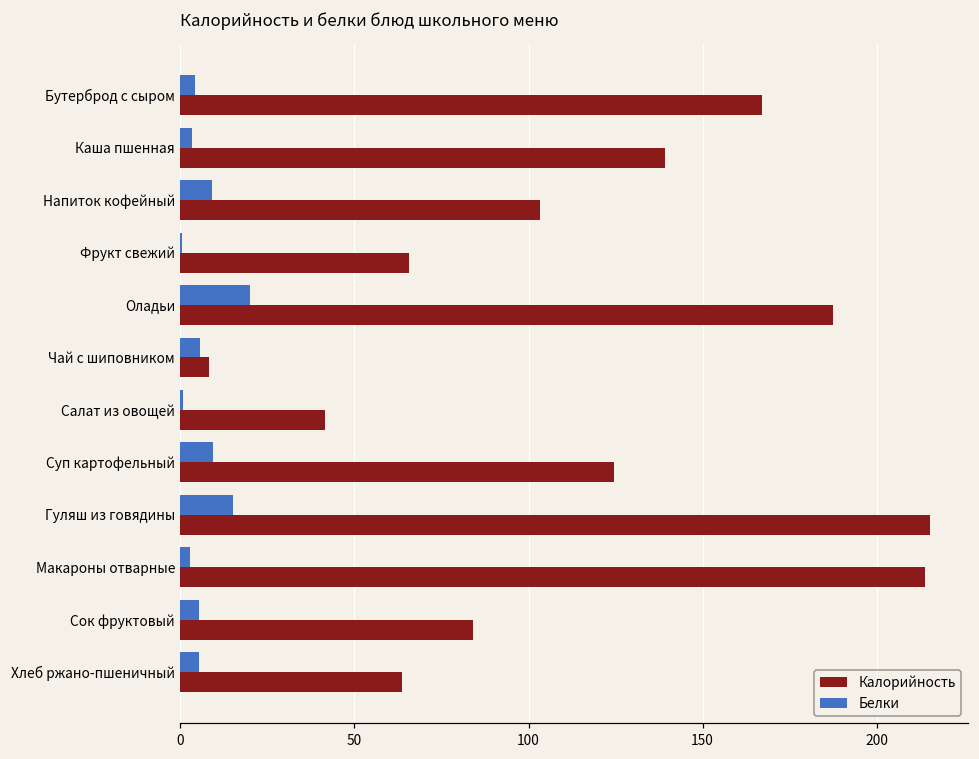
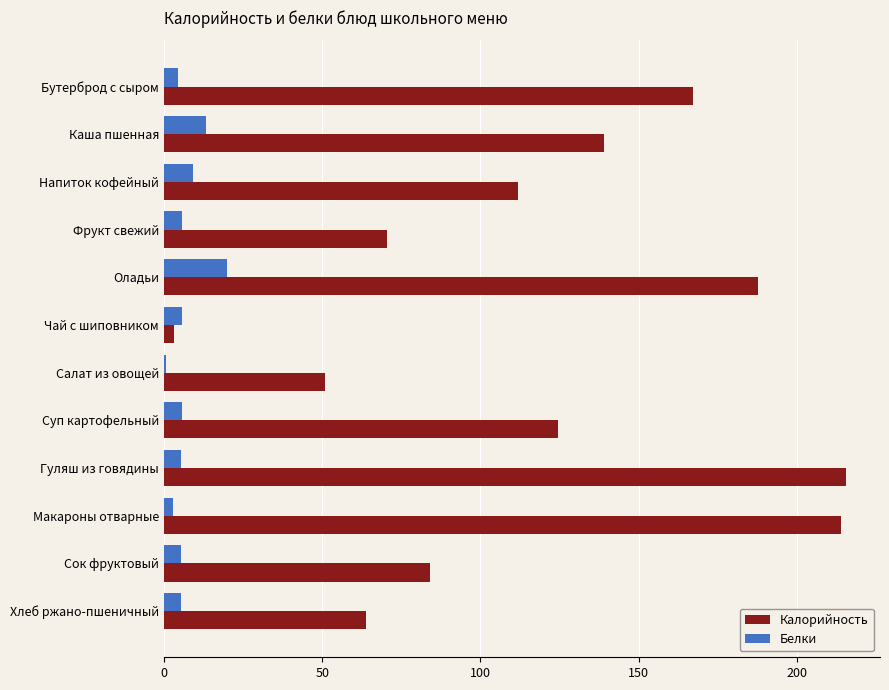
  {
    "Калорийность": {
      "Бутерброд с сыром": 167,
      "Каша пшенная": 139,
-     "Напиток кофейный": 103,
-     "Фрукт свежий": 66,
+     "Напиток кофейный": 112,
+     "Фрукт свежий": 71,
      "Оладьи": 188,
-     "Чай с шиповником": 8,
-     "Салат из овощей": 42,
+     "Чай с шиповником": 3,
+     "Салат из овощей": 51,
      "Суп картофельный": 125,
      "Гуляш из говядины": 215,
      "Макароны отварные": 214,
      "Сок фруктовый": 84,
      "Хлеб ржано-пшеничный": 64
    },
    "Белки": {
      "Бутерброд с сыром": 4,
-     "Каша пшенная": 3,
+     "Каша пшенная": 13,
      "Напиток кофейный": 9,
-     "Фрукт свежий": 1,
+     "Фрукт свежий": 6,
      "Оладьи": 20,
      "Чай с шиповником": 6,
-     "Суп картофельный": 9,
-     "Гуляш из говядины": 15,
+     "Суп картофельный": 6,
+     "Гуляш из говядины": 5,
      "Макароны отварные": 3,
      "Сок фруктовый": 5,
      "Хлеб ржано-пшеничный": 5
    }
  }
